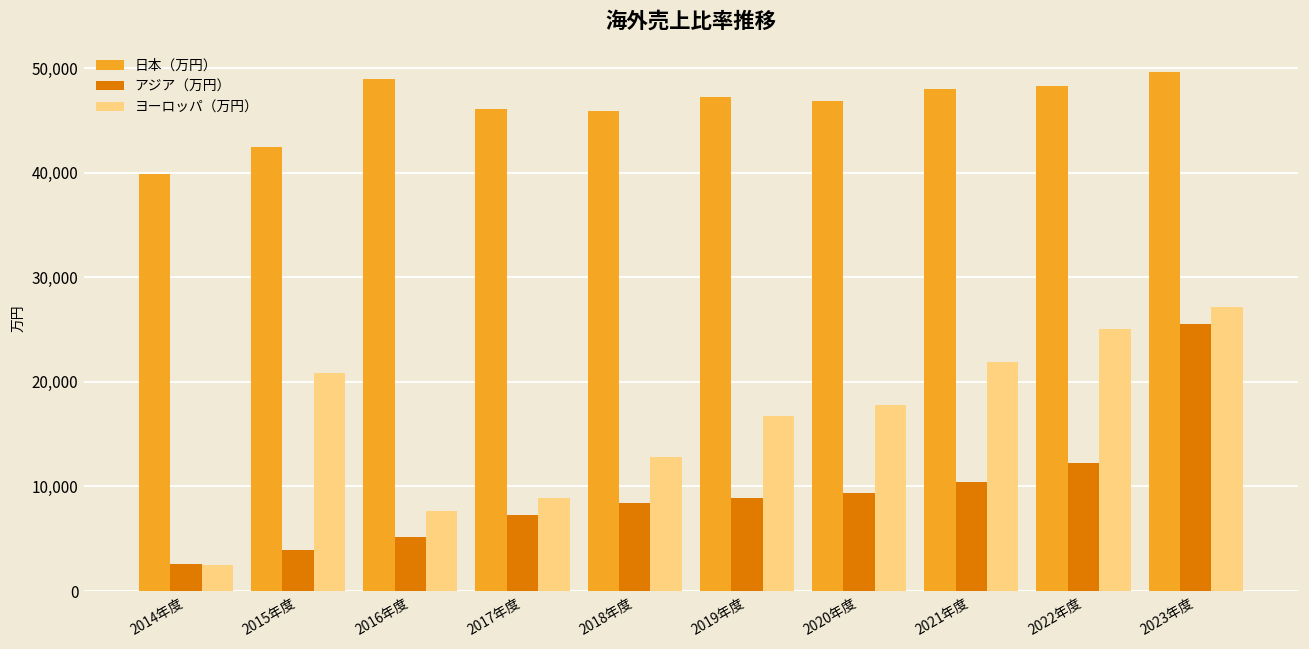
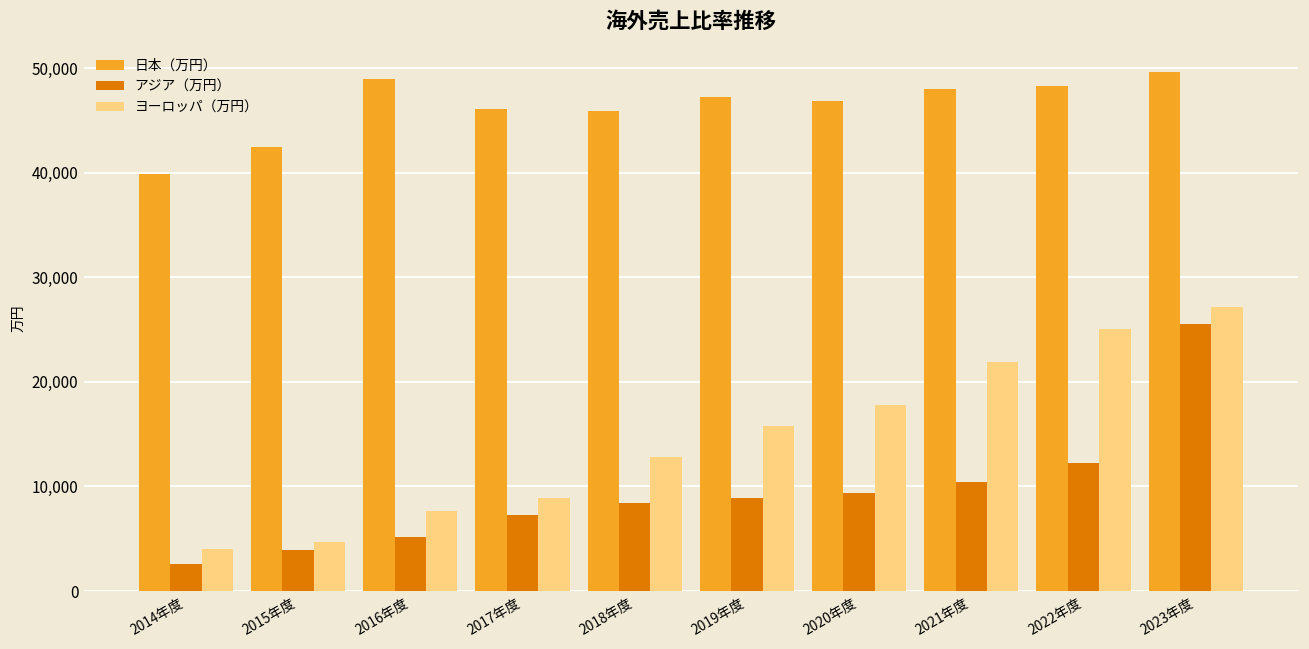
  {
    "ヨーロッパ（万円）": {
-     "2014年度": "3,000",
-     "2015年度": "21,000",
+     "2014年度": "4,000",
+     "2015年度": "5,000",
      "2016年度": "8,000",
      "2017年度": "9,000",
      "2018年度": "13,000",
-     "2019年度": "17,000",
+     "2019年度": "16,000",
      "2020年度": "18,000",
      "2021年度": "22,000",
      "2022年度": "25,000",
      "2023年度": "27,000"
    }
  }
